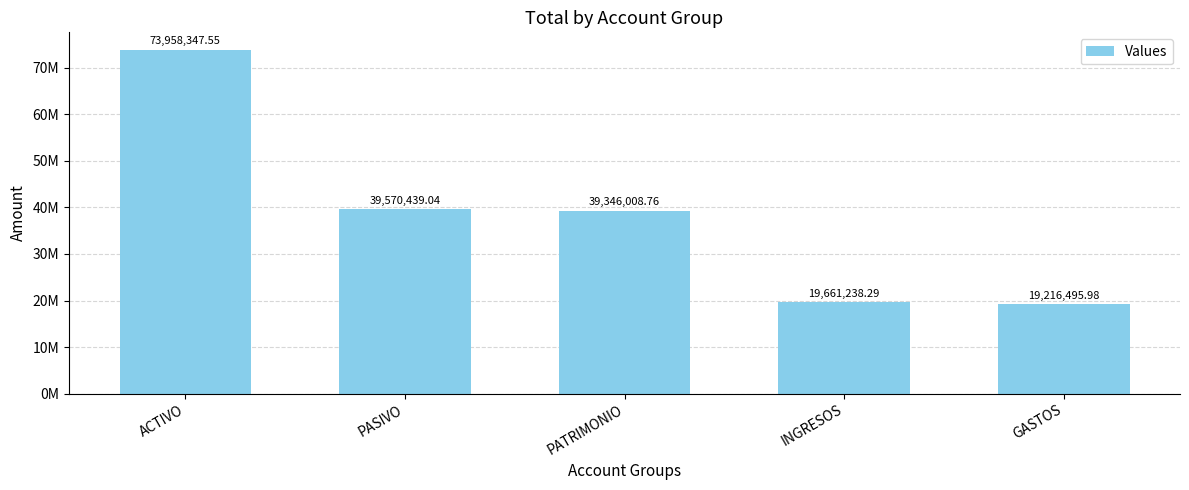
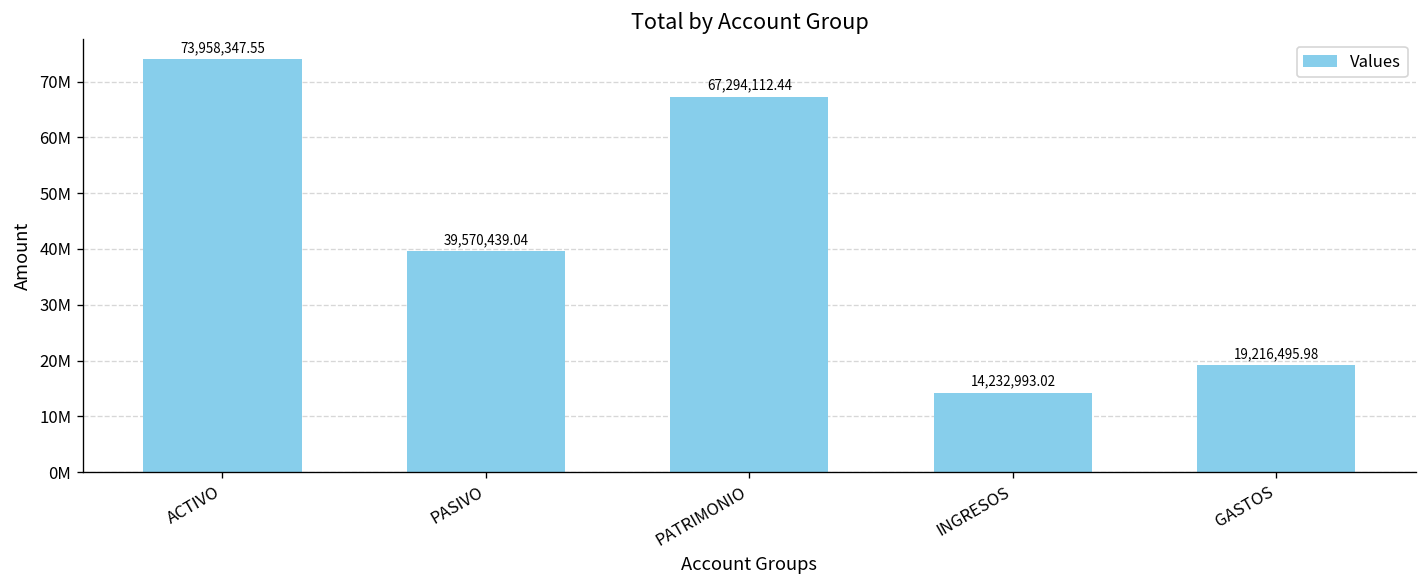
  {
    "ACTIVO": "73,958,347.55",
    "PASIVO": "39,570,439.04",
-   "PATRIMONIO": "39,346,008.76",
-   "INGRESOS": "19,661,238.29",
+   "PATRIMONIO": "67,294,112.44",
+   "INGRESOS": "14,232,993.02",
    "GASTOS": "19,216,495.98"
  }
